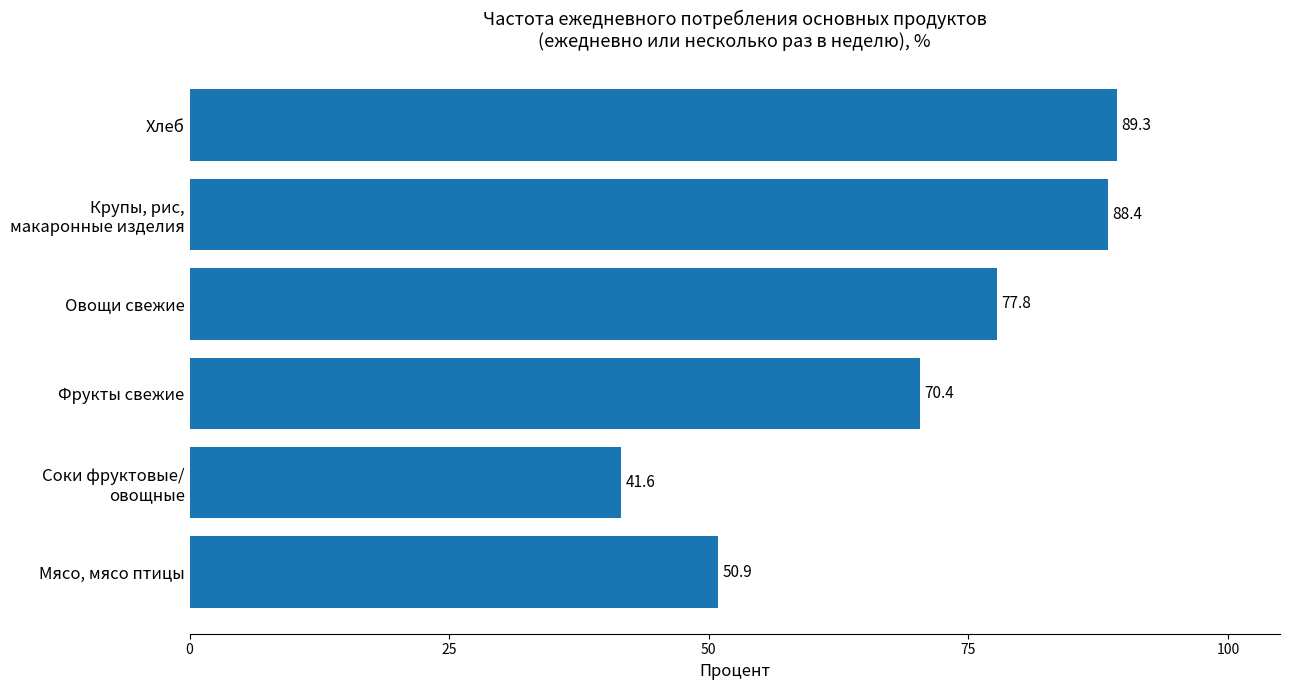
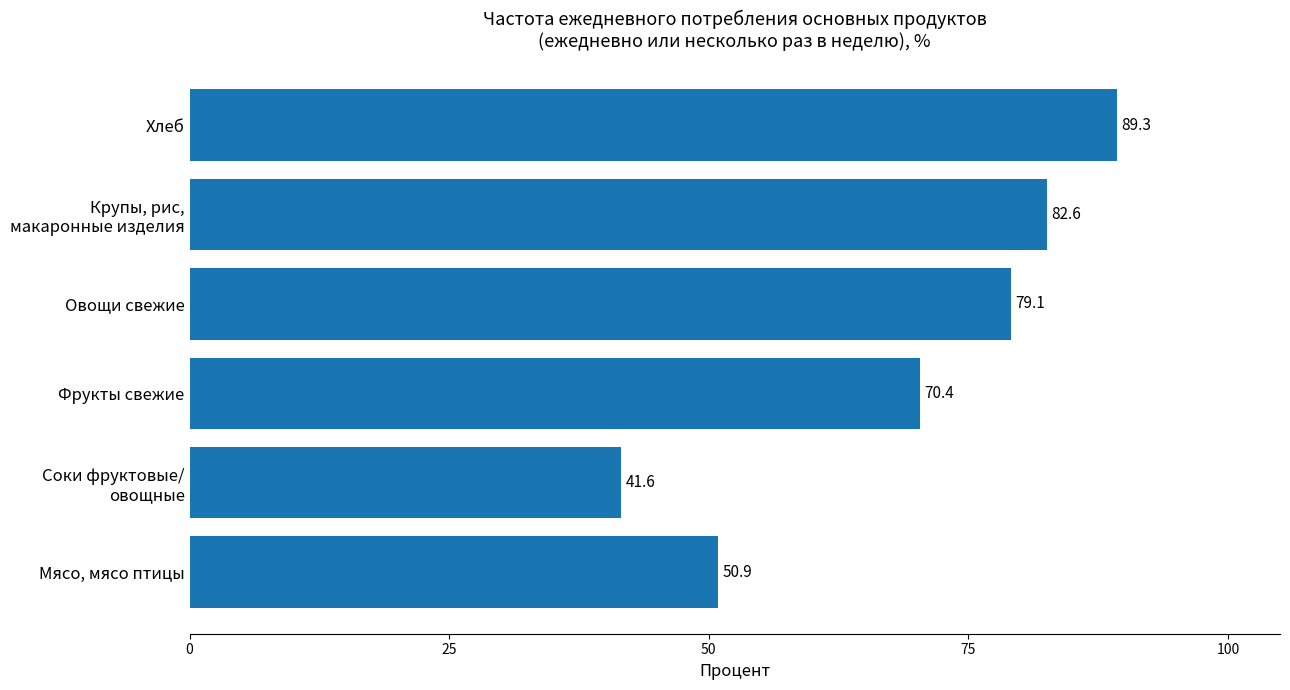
  {
    "Хлеб": 89.3,
-   "Крупы, рис, макаронные изделия": 88.4,
-   "Овощи свежие": 77.8,
+   "Крупы, рис, макаронные изделия": 82.6,
+   "Овощи свежие": 79.1,
    "Фрукты свежие": 70.4,
    "Соки фруктовые/ овощные": 41.6,
    "Мясо, мясо птицы": 50.9
  }
